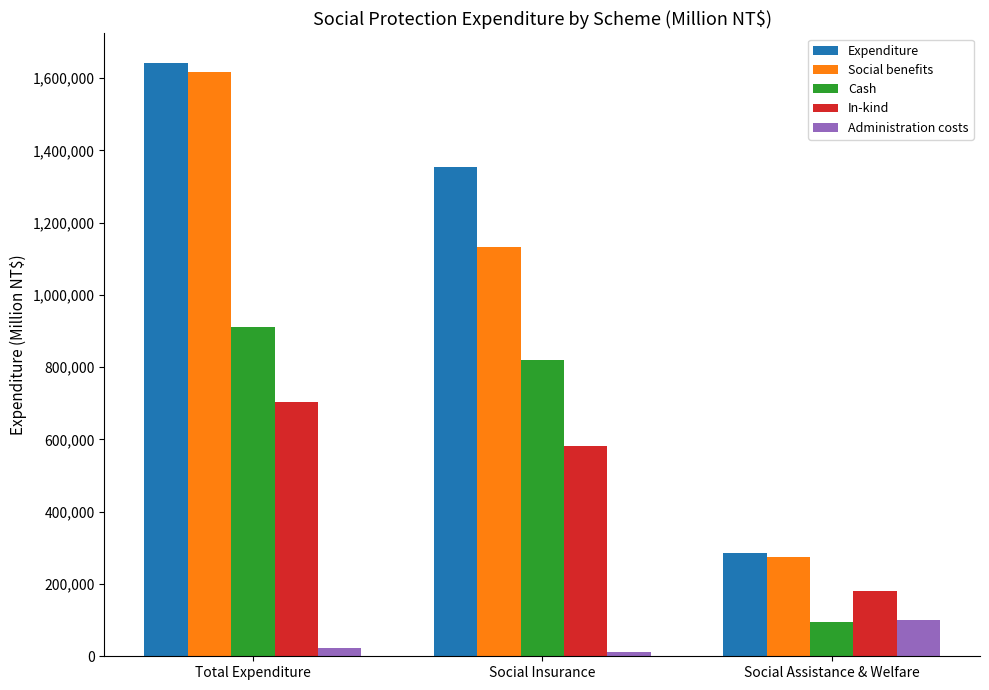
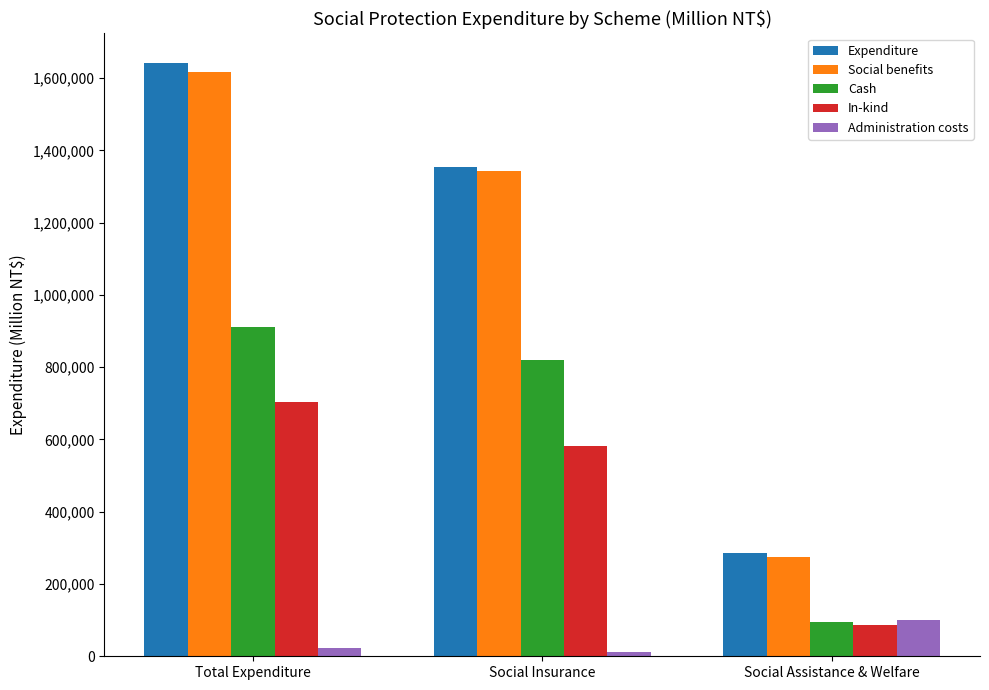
  {
    "Expenditure": {
      "Total Expenditure": "1,640,000",
      "Social Insurance": "1,350,000",
      "Social Assistance & Welfare": "290,000"
    },
    "Social benefits": {
      "Total Expenditure": "1,620,000",
-     "Social Insurance": "1,130,000",
+     "Social Insurance": "1,340,000",
      "Social Assistance & Welfare": "270,000"
    },
    "Cash": {
      "Total Expenditure": "910,000",
      "Social Insurance": "820,000",
      "Social Assistance & Welfare": "90,000"
    },
    "In-kind": {
      "Total Expenditure": "700,000",
      "Social Insurance": "580,000",
-     "Social Assistance & Welfare": "180,000"
+     "Social Assistance & Welfare": "90,000"
    },
    "Administration costs": {
      "Total Expenditure": "20,000",
      "Social Insurance": "10,000",
      "Social Assistance & Welfare": "100,000"
    }
  }
